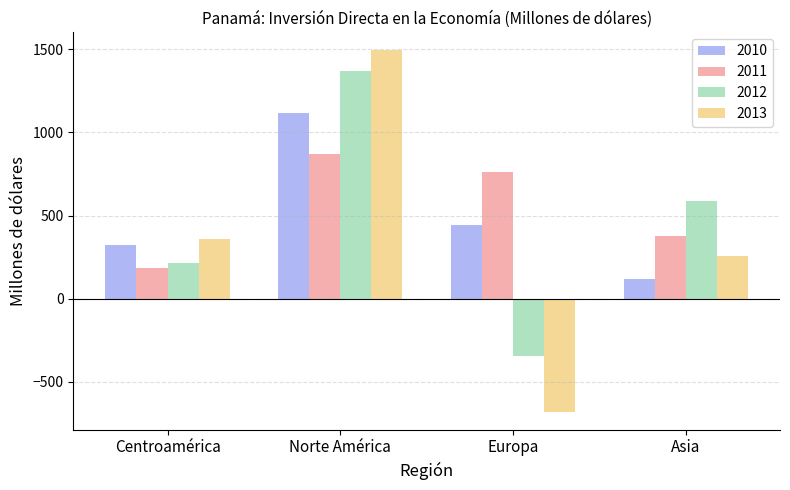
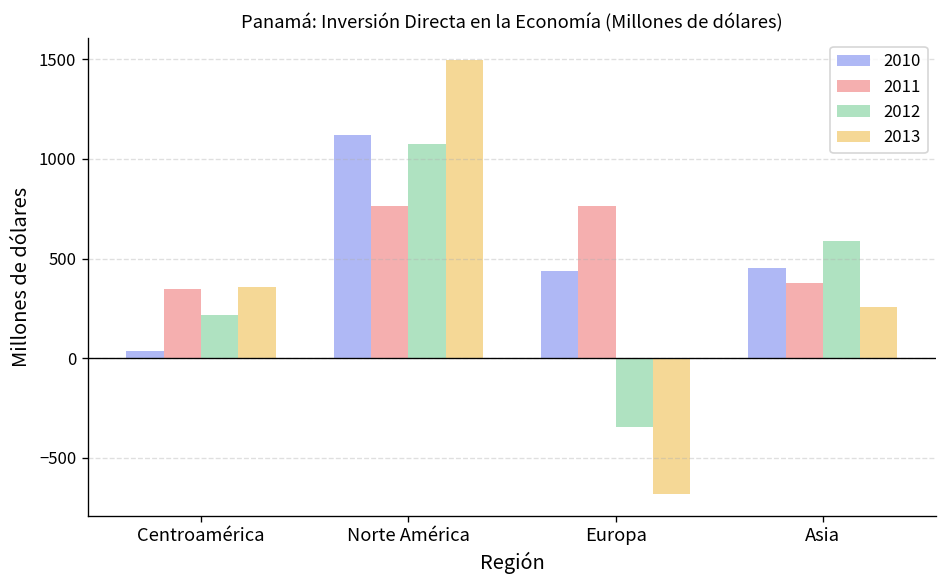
  {
    "2010": {
-     "Centroamérica": 320,
+     "Centroamérica": 40,
      "Norte América": 1120,
      "Europa": 440,
-     "Asia": 120
+     "Asia": 450
    },
    "2011": {
-     "Centroamérica": 180,
-     "Norte América": 870,
+     "Centroamérica": 350,
+     "Norte América": 760,
      "Europa": 760,
      "Asia": 380
    },
    "2012": {
      "Centroamérica": 220,
-     "Norte América": 1370,
+     "Norte América": 1070,
      "Europa": -350,
      "Asia": 590
    },
    "2013": {
      "Centroamérica": 360,
      "Norte América": 1500,
      "Europa": -680,
      "Asia": 260
    }
  }
